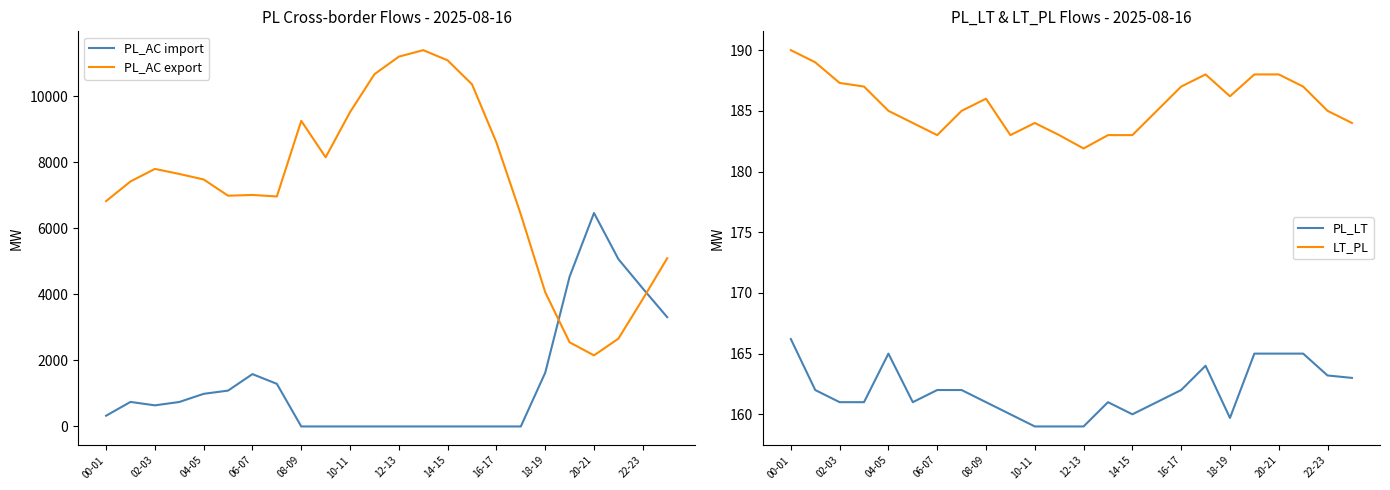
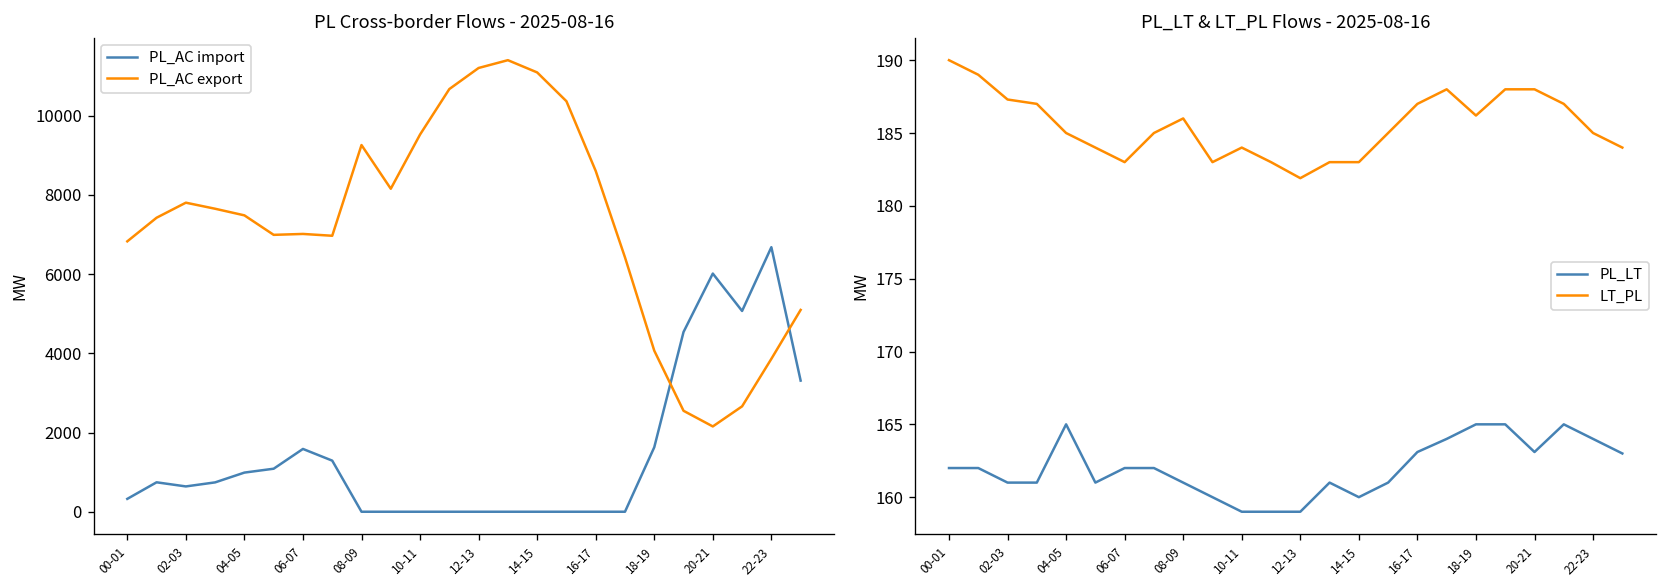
  {
    "PL Cross-border Flows - 2025-08-16": {
      "PL_AC import": {
        "00-01": 300,
        "02-03": 600,
        "04-05": 1000,
        "06-07": 1600,
        "08-09": 0,
        "10-11": 0,
        "12-13": 0,
        "14-15": 0,
        "16-17": 0,
        "18-19": 1600,
-       "20-21": 6500,
-       "22-23": 4200
+       "20-21": 6000,
+       "22-23": 6700
      },
      "PL_AC export": {
        "00-01": 6800,
        "02-03": 7800,
        "04-05": 7500,
        "06-07": 7000,
        "08-09": 9300,
        "10-11": 9500,
        "12-13": 11200,
        "14-15": 11100,
        "16-17": 8600,
        "18-19": 4100,
        "20-21": 2200,
        "22-23": 3900
      }
    },
    "PL_LT & LT_PL Flows - 2025-08-16": {
      "PL_LT": {
-       "00-01": 166.2,
+       "00-01": 162.0,
        "02-03": 161.0,
        "04-05": 165.0,
        "06-07": 162.0,
        "08-09": 161.0,
        "10-11": 159.0,
        "12-13": 159.0,
        "14-15": 160.0,
-       "16-17": 162.0,
-       "18-19": 159.7,
-       "20-21": 165.0,
-       "22-23": 163.2
+       "16-17": 163.1,
+       "18-19": 165.0,
+       "20-21": 163.1,
+       "22-23": 164.0
      },
      "LT_PL": {
        "00-01": 190.0,
        "02-03": 187.3,
        "04-05": 185.0,
        "06-07": 183.0,
        "08-09": 186.0,
        "10-11": 184.0,
        "12-13": 181.9,
        "14-15": 183.0,
        "16-17": 187.0,
        "18-19": 186.2,
        "20-21": 188.0,
        "22-23": 185.0
      }
    }
  }
